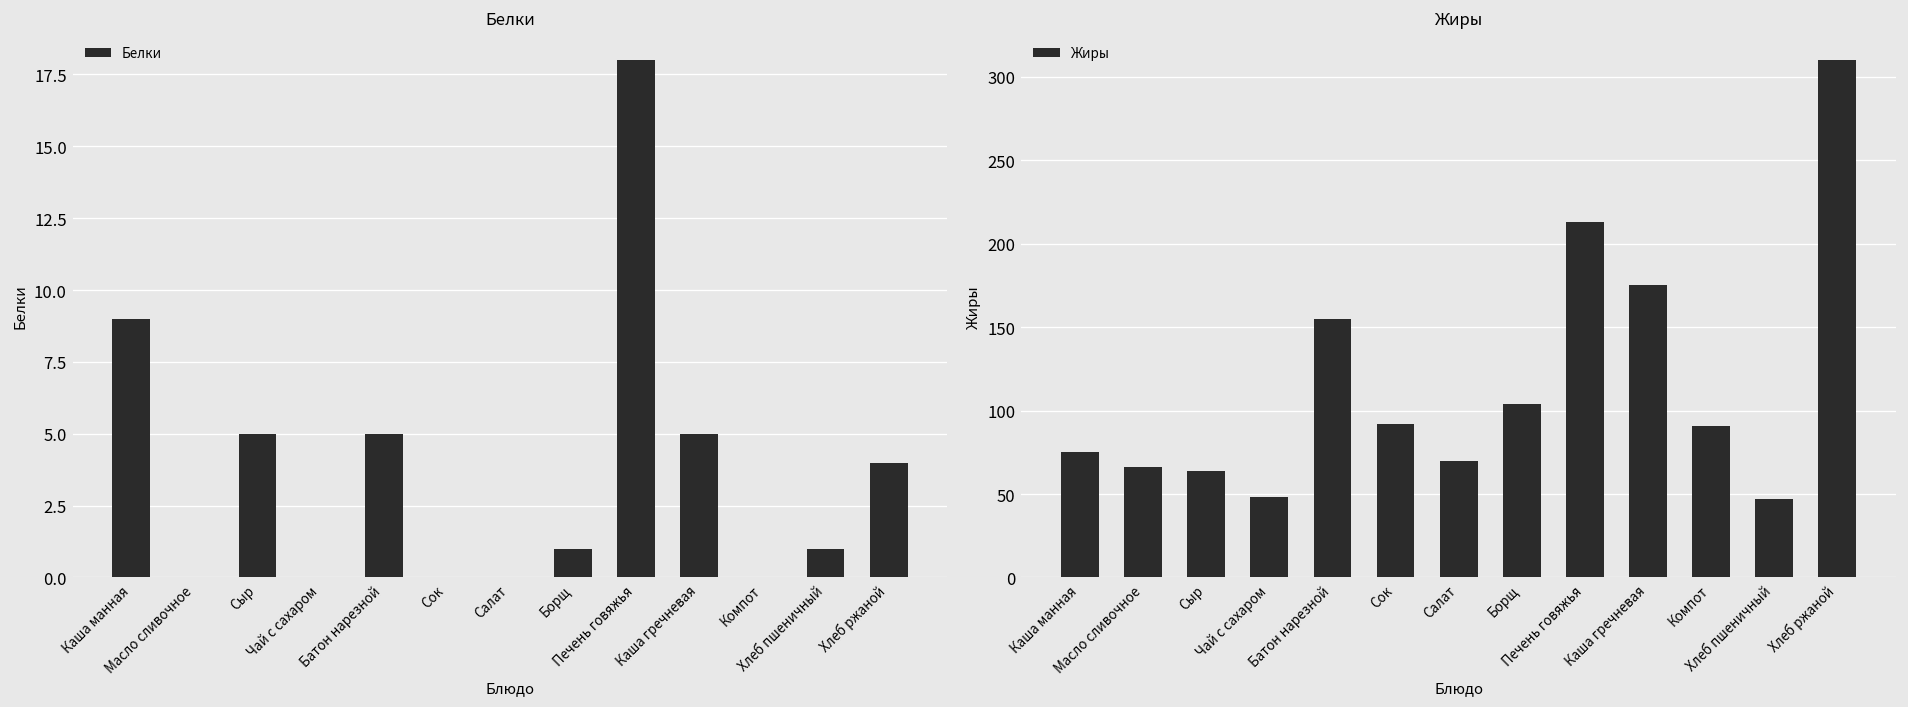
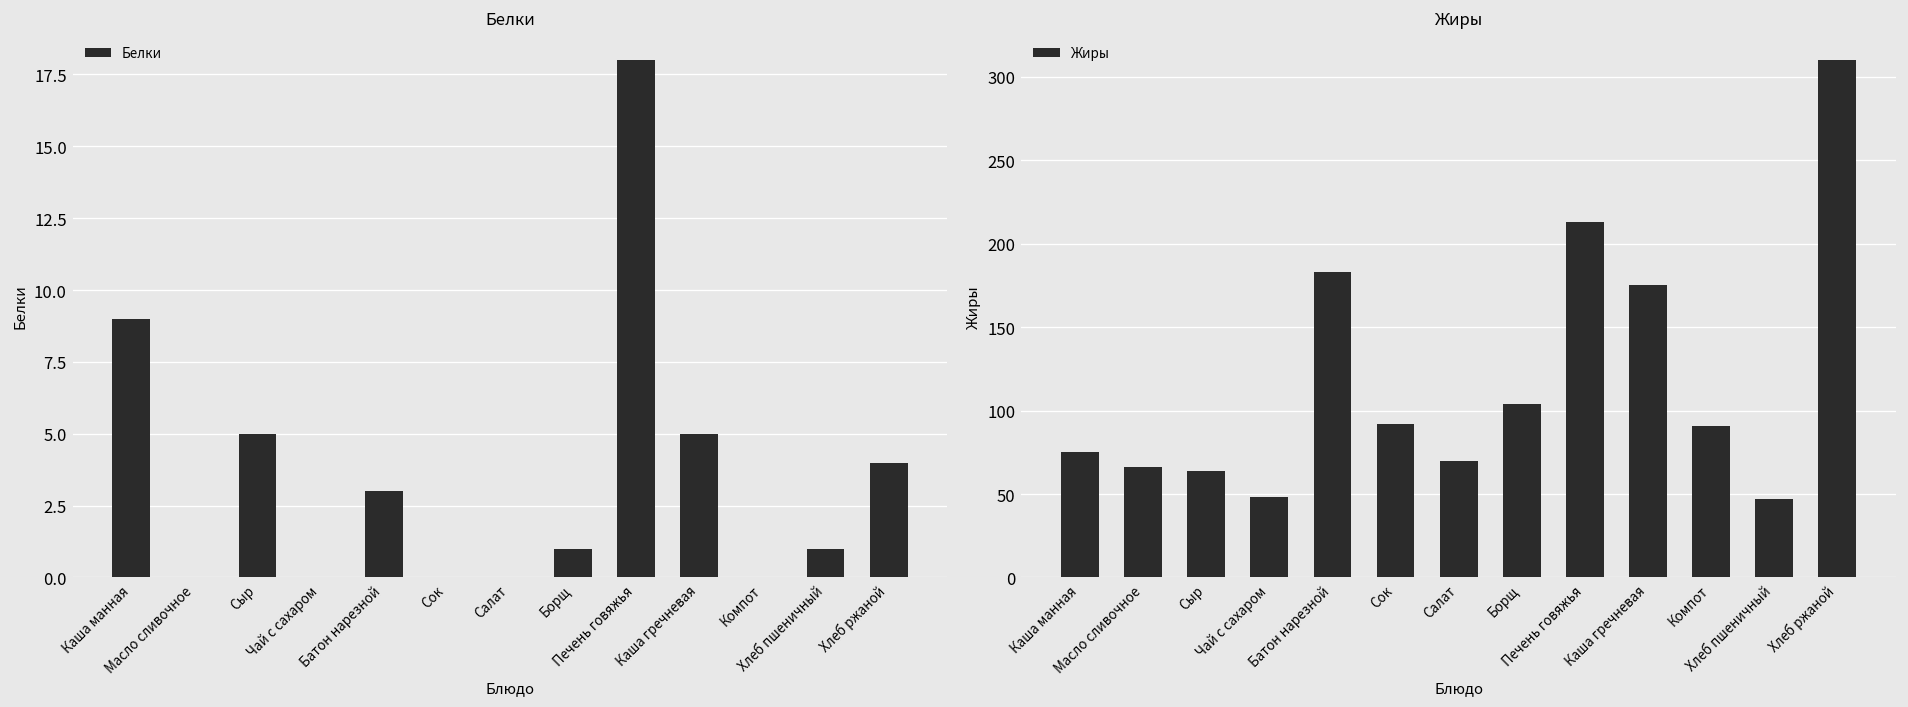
  {
    "Белки": {
      "Каша манная": 9,
      "Масло сливочное": 0,
      "Сыр": 5,
      "Чай с сахаром": 0,
-     "Батон нарезной": 5,
+     "Батон нарезной": 3,
      "Сок": 0,
      "Салат": 0,
      "Борщ": 1,
      "Печень говяжья": 18,
      "Каша гречневая": 5,
      "Компот": 0,
      "Хлеб пшеничный": 1,
      "Хлеб ржаной": 4
    },
    "Жиры": {
      "Каша манная": 75,
      "Масло сливочное": 66,
      "Сыр": 64,
      "Чай с сахаром": 48,
-     "Батон нарезной": 155,
+     "Батон нарезной": 183,
      "Сок": 92,
      "Салат": 70,
      "Борщ": 104,
      "Печень говяжья": 213,
      "Каша гречневая": 175,
      "Компот": 91,
      "Хлеб пшеничный": 47,
      "Хлеб ржаной": 310
    }
  }
